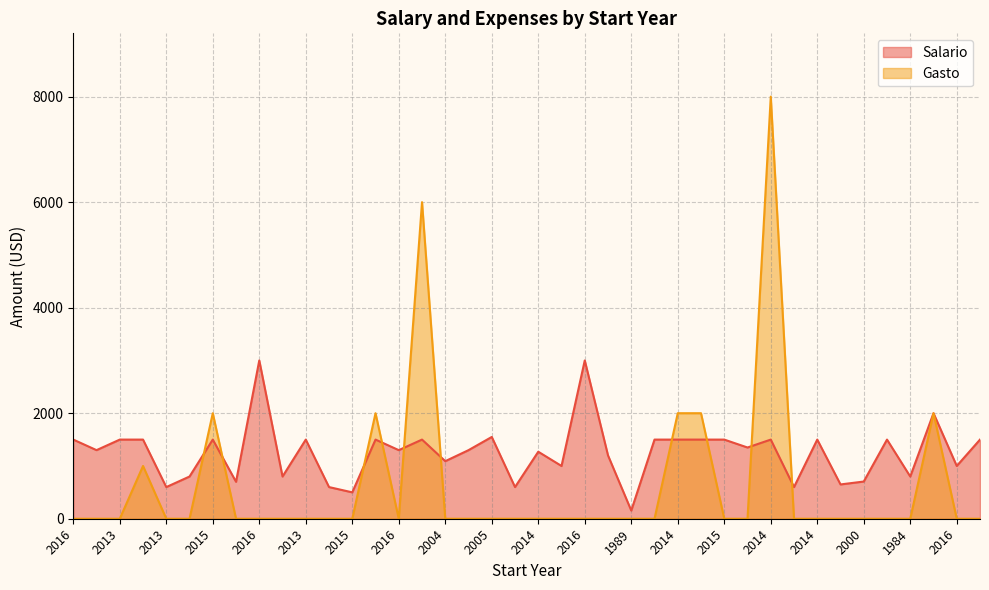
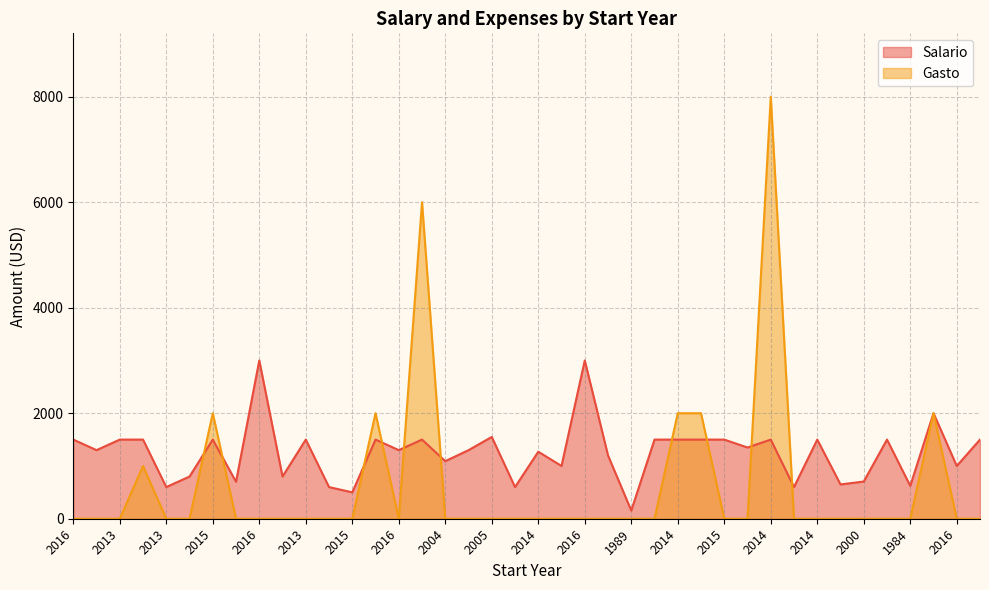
  {
    "Salario": {
      "2004": 1100,
      "1989": 200,
-     "1984": 800
+     "1984": 600
    },
    "Gasto": {
      "2004": 0,
      "1989": 0,
      "1984": 0
    }
  }
